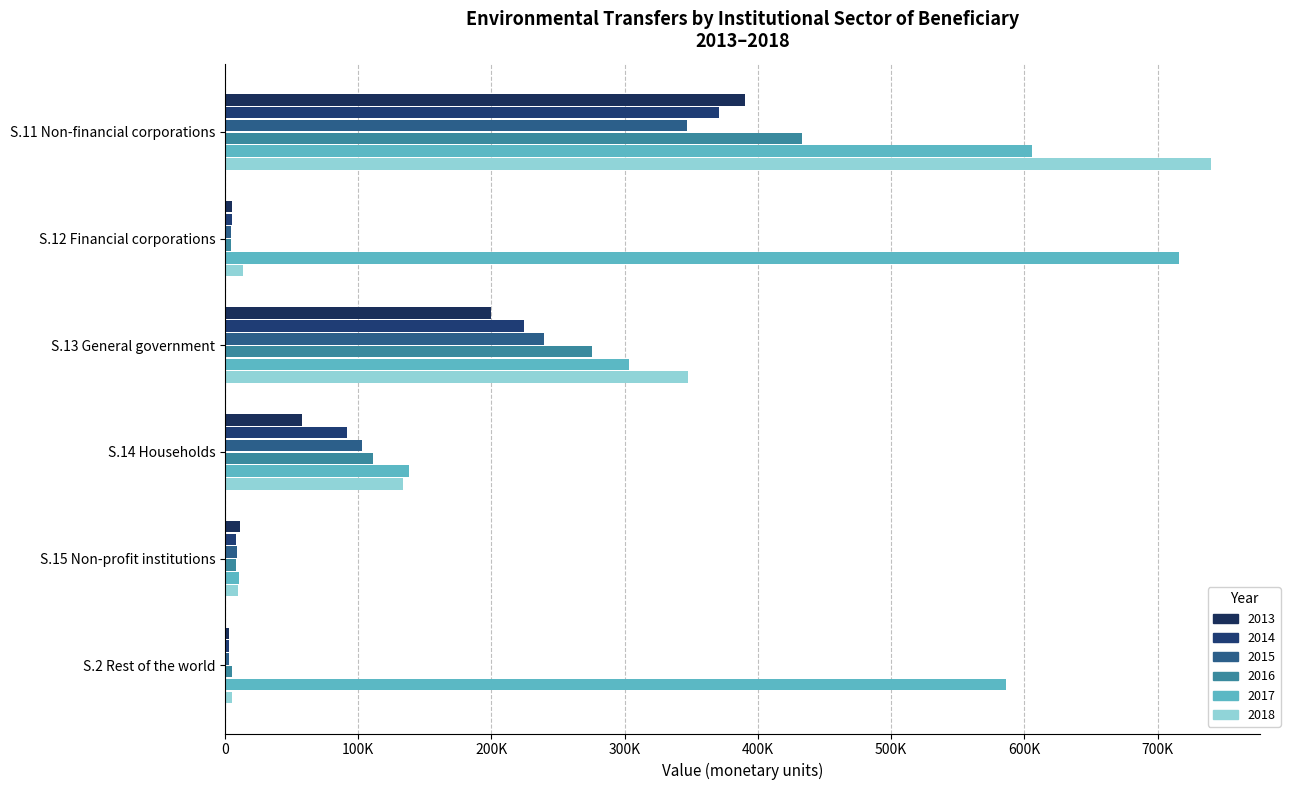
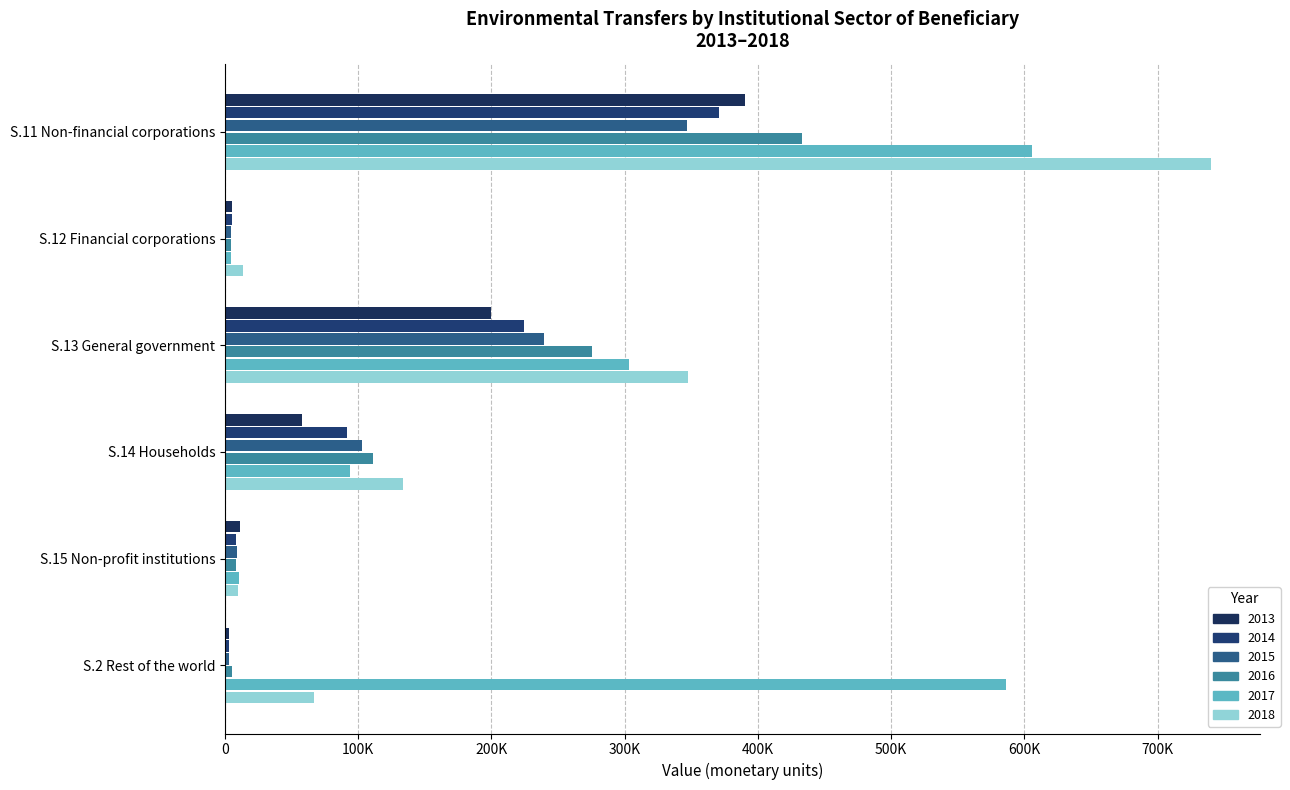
  {
    "2017": {
      "S.11 Non-financial corporations": 606000,
-     "S.12 Financial corporations": 716000,
+     "S.12 Financial corporations": 4000,
      "S.13 General government": 303000,
-     "S.14 Households": 138000,
+     "S.14 Households": 94000,
      "S.15 Non-profit institutions": 10000,
      "S.2 Rest of the world": 587000
    },
    "2018": {
      "S.11 Non-financial corporations": 740000,
      "S.12 Financial corporations": 14000,
      "S.13 General government": 348000,
      "S.14 Households": 133000,
      "S.15 Non-profit institutions": 10000,
-     "S.2 Rest of the world": 5000
+     "S.2 Rest of the world": 67000
    }
  }
